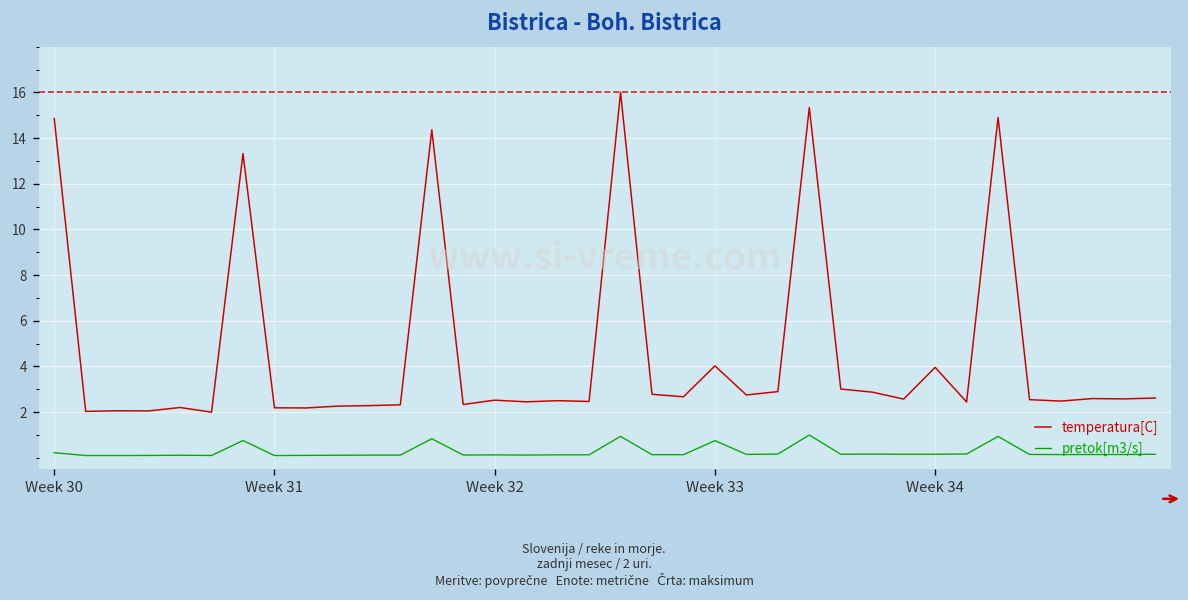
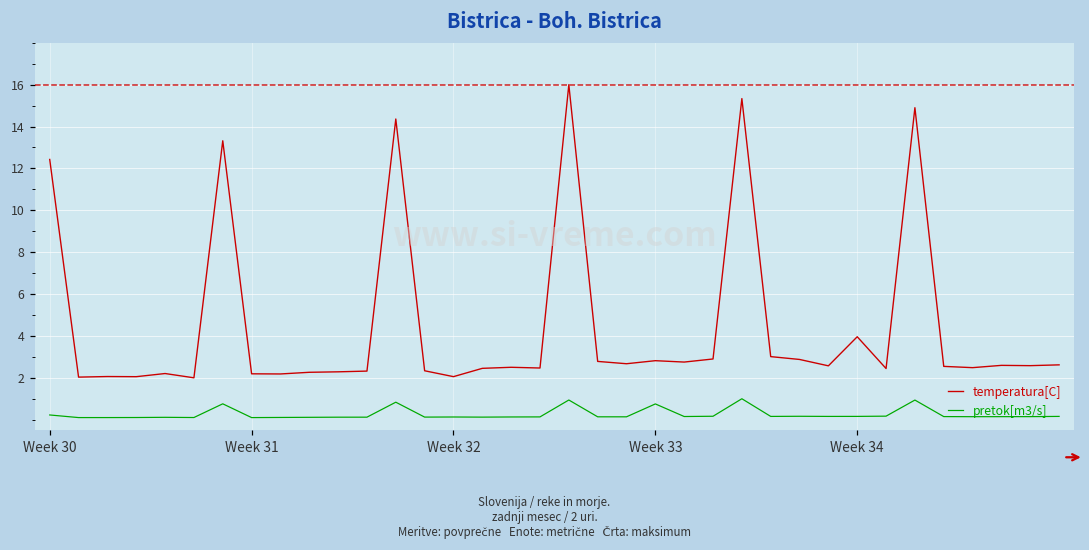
  {
    "temperatura[C]": {
-     "Week 30": 14.9,
+     "Week 30": 12.4,
      "Week 31": 2.2,
-     "Week 32": 2.5,
-     "Week 33": 4.0,
+     "Week 32": 2.1,
+     "Week 33": 2.8,
      "Week 34": 4.0
    },
    "pretok[m3/s]": {
      "Week 30": 0.2,
      "Week 31": 0.1,
      "Week 32": 0.1,
      "Week 33": 0.8,
      "Week 34": 0.2
    }
  }
